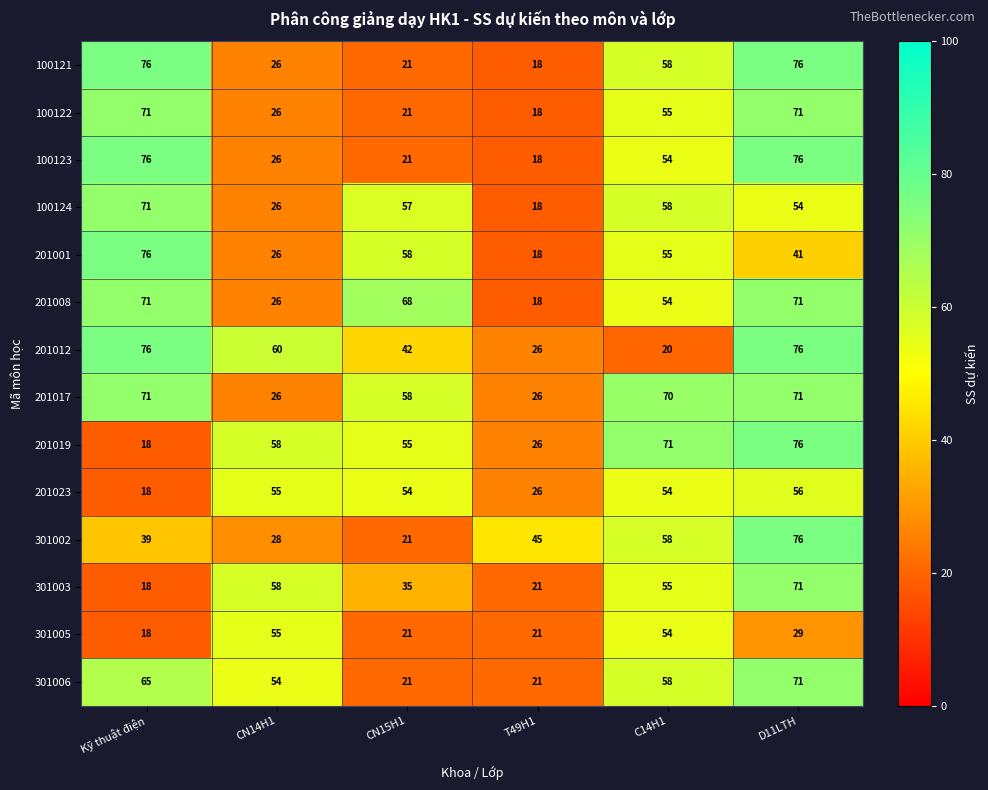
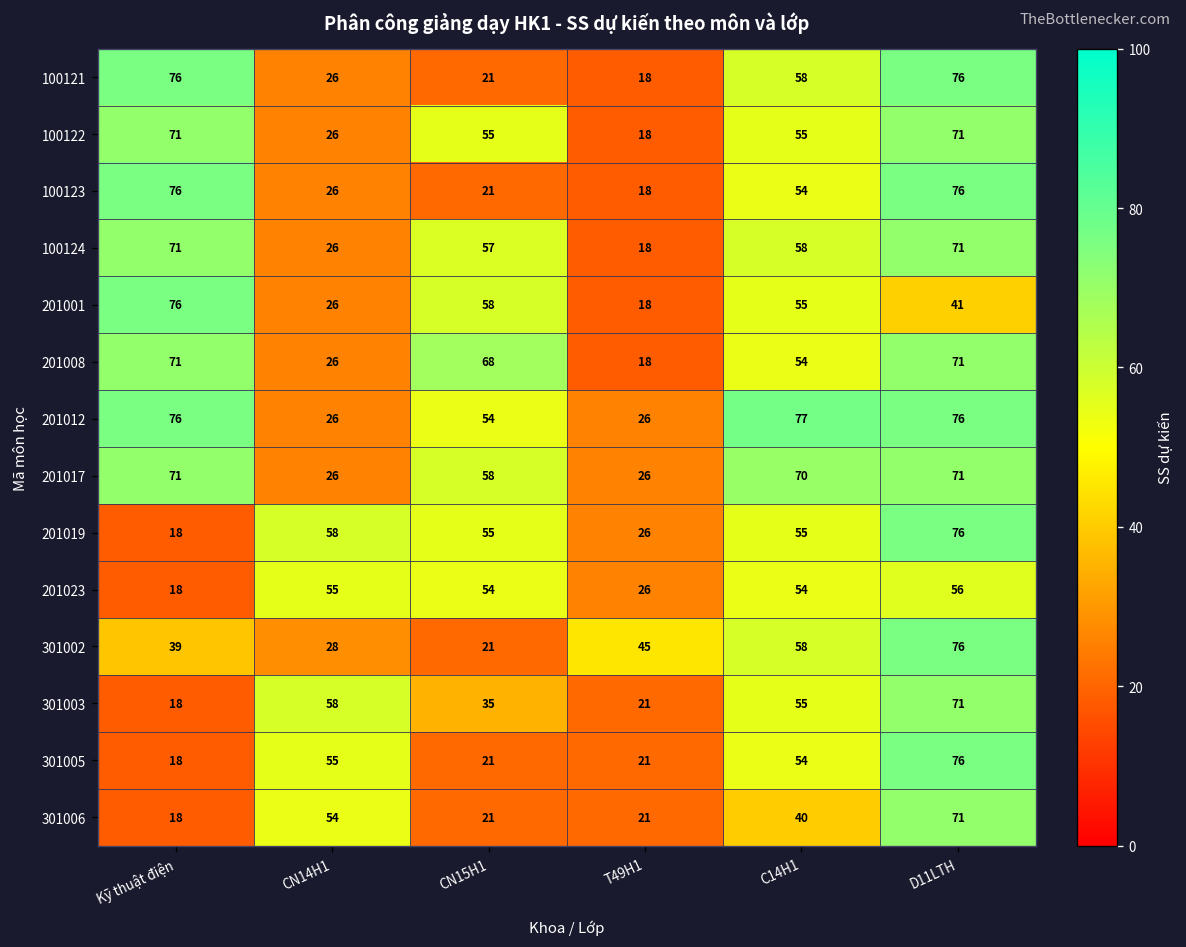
  {
    "100121": {
      "Kỹ thuật điện": 76,
      "CN14H1": 26,
      "CN15H1": 21,
      "T49H1": 18,
      "C14H1": 58,
      "D11LTH": 76
    },
    "100122": {
      "Kỹ thuật điện": 71,
      "CN14H1": 26,
-     "CN15H1": 21,
+     "CN15H1": 55,
      "T49H1": 18,
      "C14H1": 55,
      "D11LTH": 71
    },
    "100123": {
      "Kỹ thuật điện": 76,
      "CN14H1": 26,
      "CN15H1": 21,
      "T49H1": 18,
      "C14H1": 54,
      "D11LTH": 76
    },
    "100124": {
      "Kỹ thuật điện": 71,
      "CN14H1": 26,
      "CN15H1": 57,
      "T49H1": 18,
      "C14H1": 58,
-     "D11LTH": 54
+     "D11LTH": 71
    },
    "201001": {
      "Kỹ thuật điện": 76,
      "CN14H1": 26,
      "CN15H1": 58,
      "T49H1": 18,
      "C14H1": 55,
      "D11LTH": 41
    },
    "201008": {
      "Kỹ thuật điện": 71,
      "CN14H1": 26,
      "CN15H1": 68,
      "T49H1": 18,
      "C14H1": 54,
      "D11LTH": 71
    },
    "201012": {
      "Kỹ thuật điện": 76,
-     "CN14H1": 60,
-     "CN15H1": 42,
+     "CN14H1": 26,
+     "CN15H1": 54,
      "T49H1": 26,
-     "C14H1": 20,
+     "C14H1": 77,
      "D11LTH": 76
    },
    "201017": {
      "Kỹ thuật điện": 71,
      "CN14H1": 26,
      "CN15H1": 58,
      "T49H1": 26,
      "C14H1": 70,
      "D11LTH": 71
    },
    "201019": {
      "Kỹ thuật điện": 18,
      "CN14H1": 58,
      "CN15H1": 55,
      "T49H1": 26,
-     "C14H1": 71,
+     "C14H1": 55,
      "D11LTH": 76
    },
    "201023": {
      "Kỹ thuật điện": 18,
      "CN14H1": 55,
      "CN15H1": 54,
      "T49H1": 26,
      "C14H1": 54,
      "D11LTH": 56
    },
    "301002": {
      "Kỹ thuật điện": 39,
      "CN14H1": 28,
      "CN15H1": 21,
      "T49H1": 45,
      "C14H1": 58,
      "D11LTH": 76
    },
    "301003": {
      "Kỹ thuật điện": 18,
      "CN14H1": 58,
      "CN15H1": 35,
      "T49H1": 21,
      "C14H1": 55,
      "D11LTH": 71
    },
    "301005": {
      "Kỹ thuật điện": 18,
      "CN14H1": 55,
      "CN15H1": 21,
      "T49H1": 21,
      "C14H1": 54,
-     "D11LTH": 29
+     "D11LTH": 76
    },
    "301006": {
-     "Kỹ thuật điện": 65,
+     "Kỹ thuật điện": 18,
      "CN14H1": 54,
      "CN15H1": 21,
      "T49H1": 21,
-     "C14H1": 58,
+     "C14H1": 40,
      "D11LTH": 71
    }
  }
